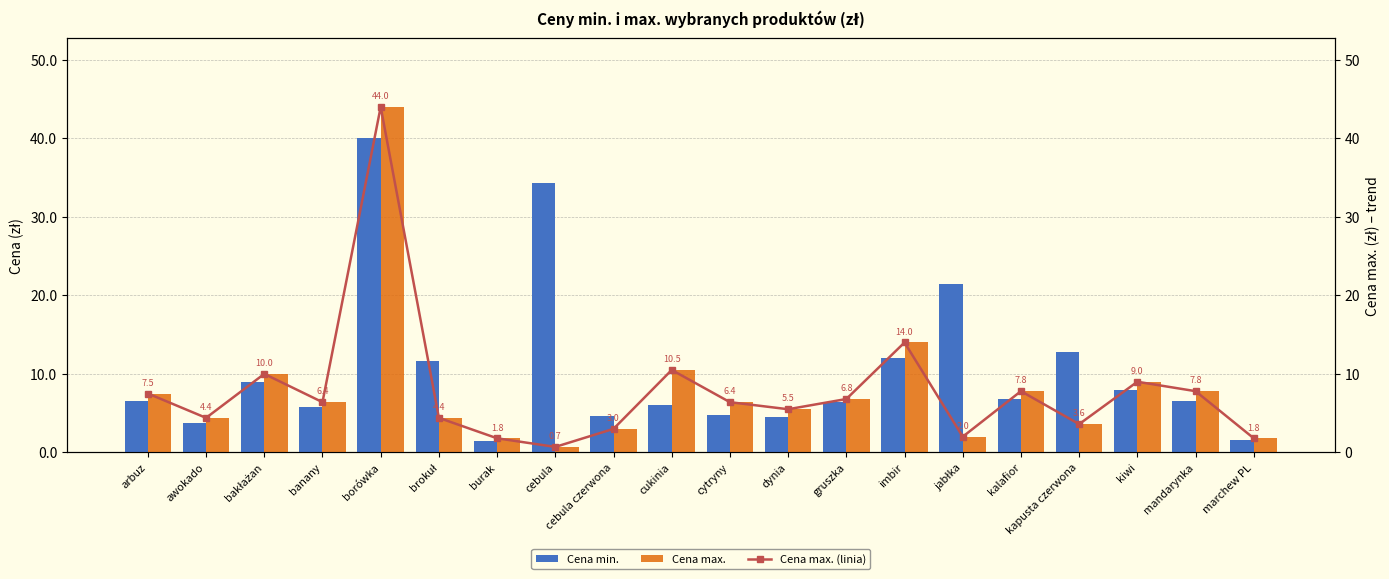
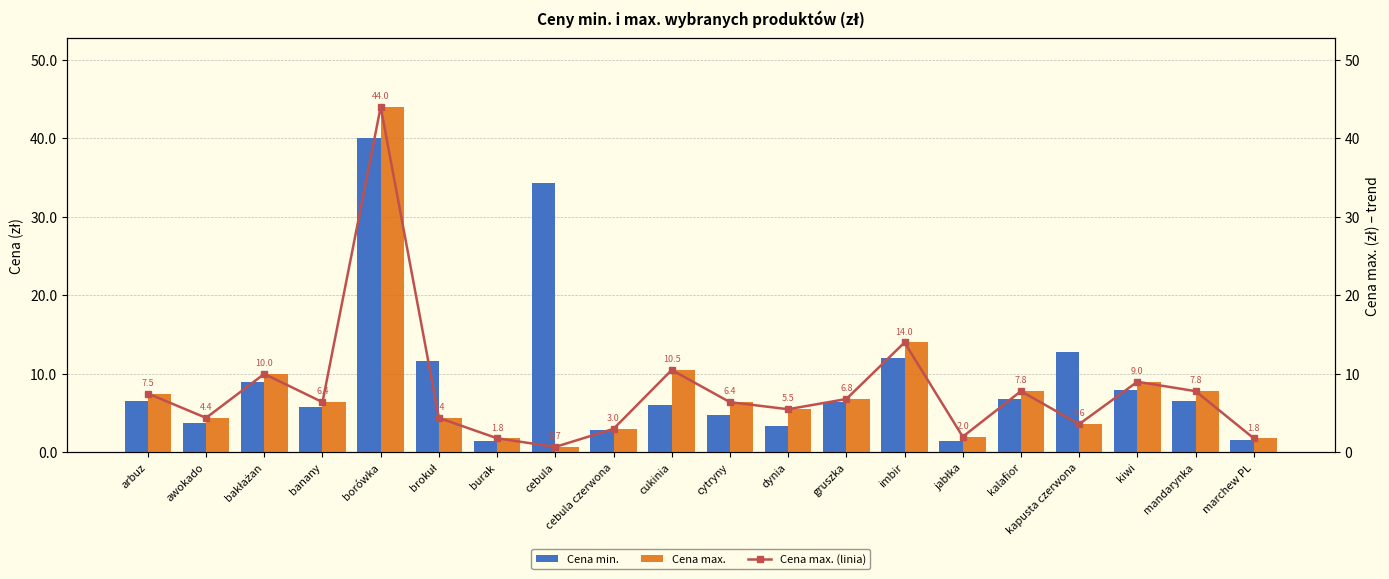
  {
    "Cena min.": {
      "arbuz": 7,
      "awokado": 4,
      "bakłażan": 9,
      "banany": 6,
      "borówka": 40,
      "burak": 1,
-     "cebula czerwona": 5,
+     "cebula czerwona": 3,
      "cukinia": 6,
      "cytryny": 5,
-     "dynia": 5,
+     "dynia": 3,
      "gruszka": 6,
      "imbir": 12,
-     "jabłka": 21,
+     "jabłka": 2,
      "kalafior": 7,
      "kapusta czerwona": 13,
      "kiwi": 8,
      "mandarynka": 7,
      "marchew PL": 2
    },
    "Cena max. (linia)": {
      "arbuz": 7.5,
      "awokado": 4.4,
      "bakłażan": 10.0,
      "banany": 6.4,
      "borówka": 44.0,
      "brokuł": 4.4,
      "burak": 1.8,
      "cebula": 0.7,
      "cebula czerwona": 3.0,
      "cukinia": 10.5,
      "cytryny": 6.4,
      "dynia": 5.5,
      "gruszka": 6.8,
      "imbir": 14.0,
      "jabłka": 2.0,
      "kalafior": 7.8,
      "kapusta czerwona": 3.6,
      "kiwi": 9.0,
      "mandarynka": 7.8,
      "marchew PL": 1.8
    }
  }
